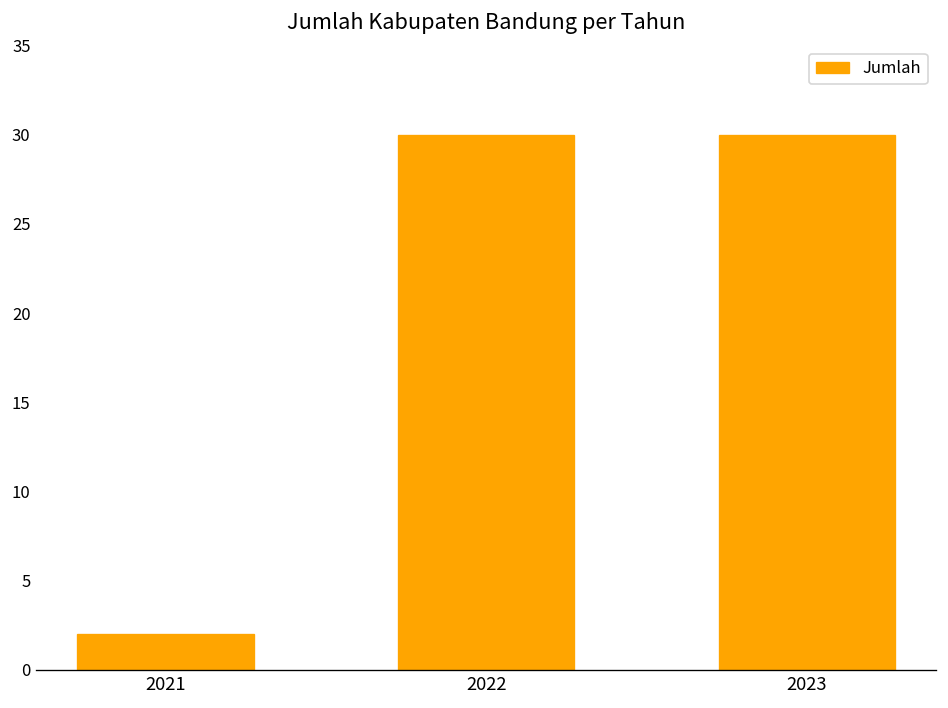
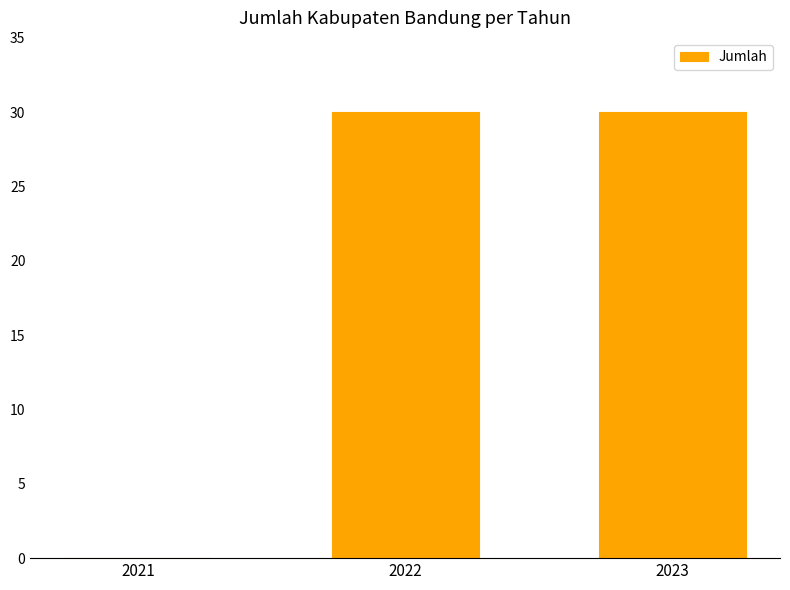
  {
-   "2021": 2,
+   "2021": 0,
    "2022": 30,
    "2023": 30
  }
